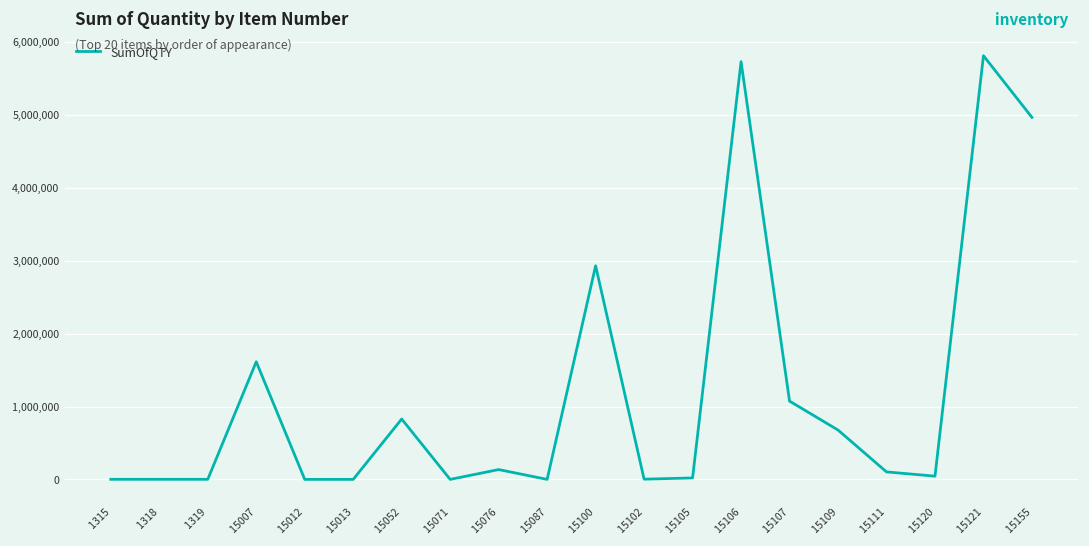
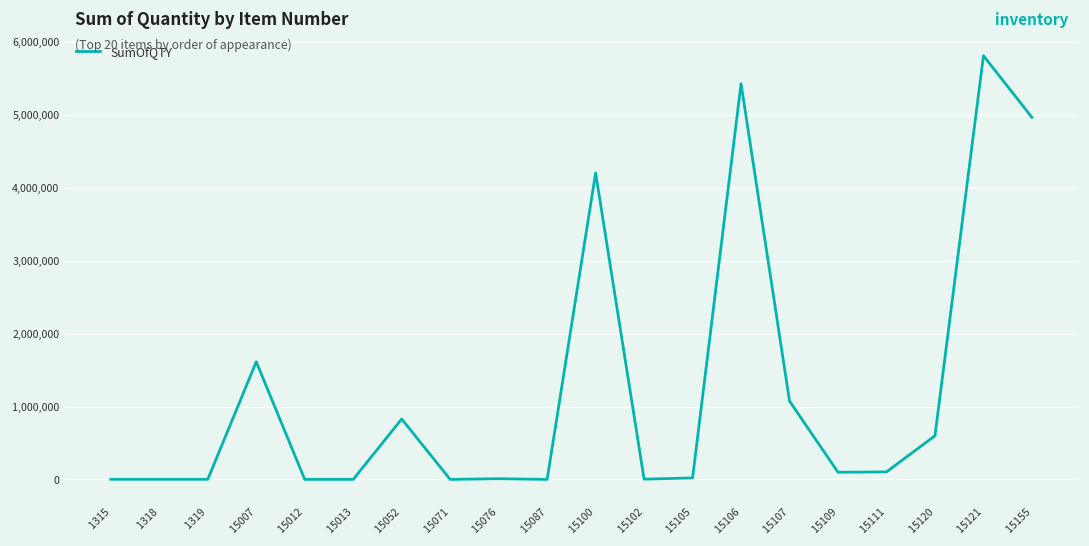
  {
    "1315": "0",
    "1318": "0",
    "1319": "0",
    "15007": "1,600,000",
    "15012": "0",
    "15013": "0",
    "15052": "800,000",
    "15071": "0",
-   "15076": "100,000",
+   "15076": "0",
    "15087": "0",
-   "15100": "2,900,000",
+   "15100": "4,200,000",
    "15102": "0",
    "15105": "0",
-   "15106": "5,700,000",
+   "15106": "5,400,000",
    "15107": "1,100,000",
-   "15109": "700,000",
+   "15109": "100,000",
    "15111": "100,000",
-   "15120": "0",
+   "15120": "600,000",
    "15121": "5,800,000",
    "15155": "5,000,000"
  }
